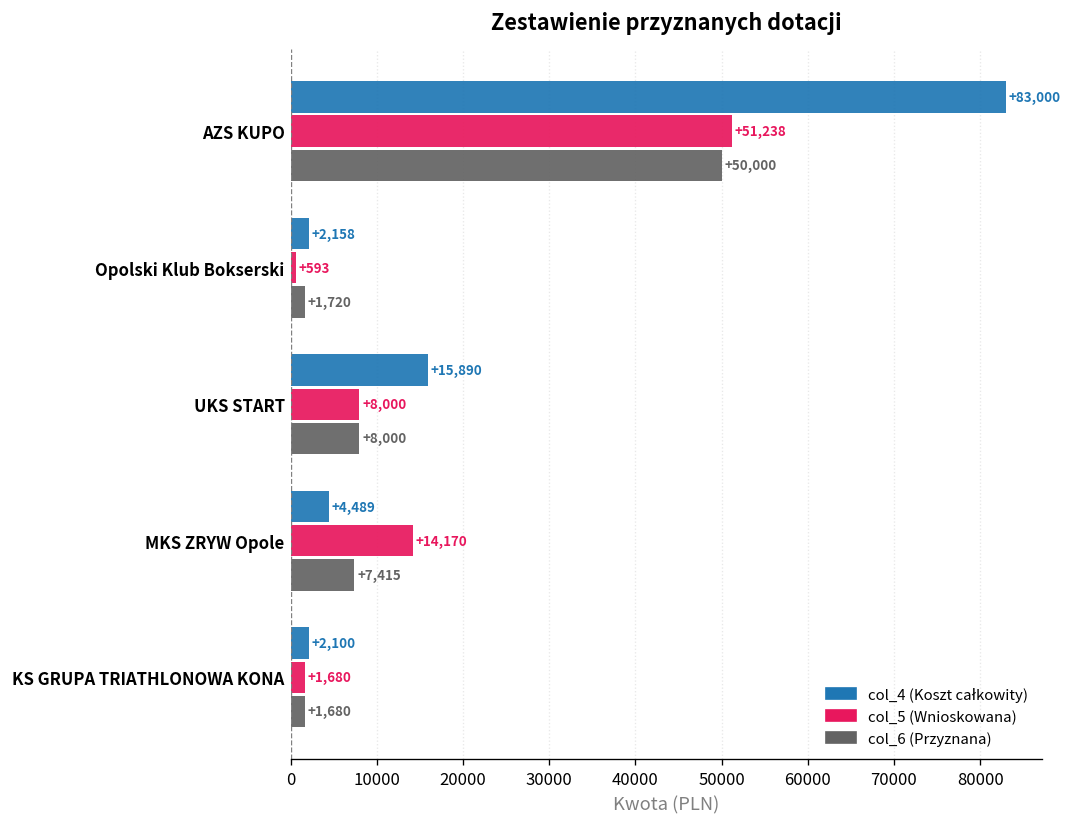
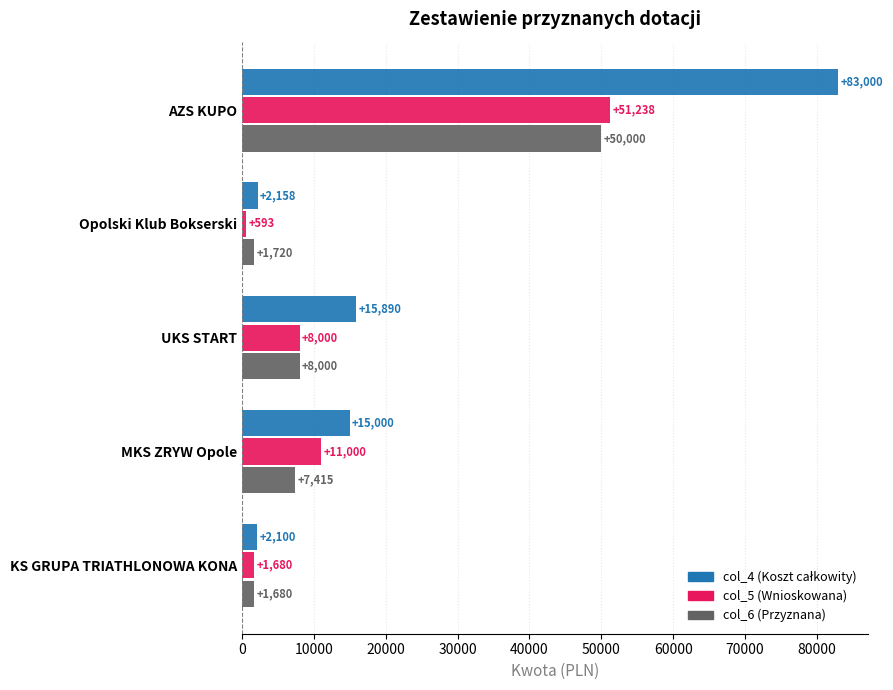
  {
    "col_4 (Koszt całkowity)": {
      "AZS KUPO": "+83,000",
      "UKS START": "+15,890",
-     "MKS ZRYW Opole": "+4,489",
+     "MKS ZRYW Opole": "+15,000",
      "KS GRUPA TRIATHLONOWA KONA": "+2,100"
    },
    "col_5 (Wnioskowana)": {
      "AZS KUPO": "+51,238",
      "Opolski Klub Bokserski": "+593",
      "UKS START": "+8,000",
-     "MKS ZRYW Opole": "+14,170",
+     "MKS ZRYW Opole": "+11,000",
      "KS GRUPA TRIATHLONOWA KONA": "+1,680"
    },
    "col_6 (Przyznana)": {
      "AZS KUPO": "+50,000",
      "Opolski Klub Bokserski": "+1,720",
      "UKS START": "+8,000",
      "MKS ZRYW Opole": "+7,415",
      "KS GRUPA TRIATHLONOWA KONA": "+1,680"
    }
  }
